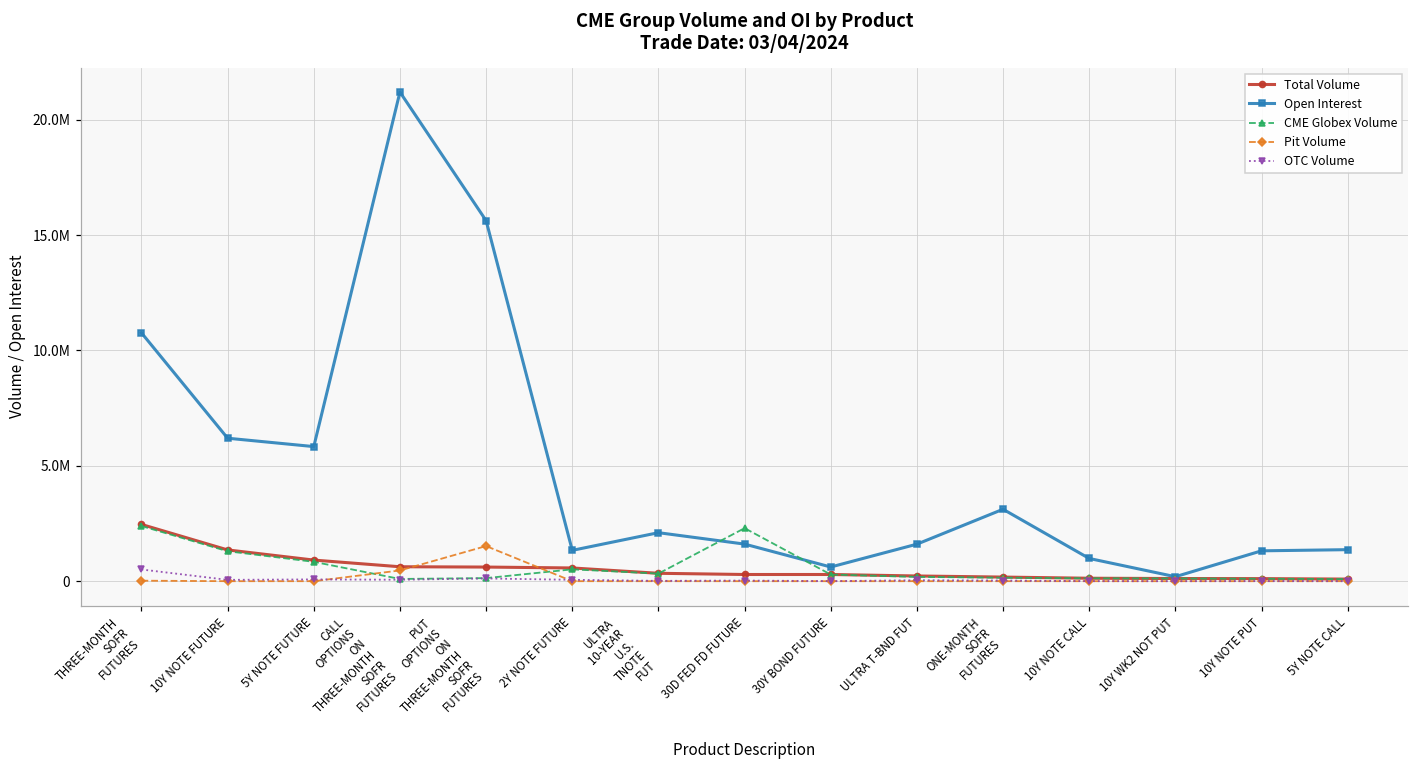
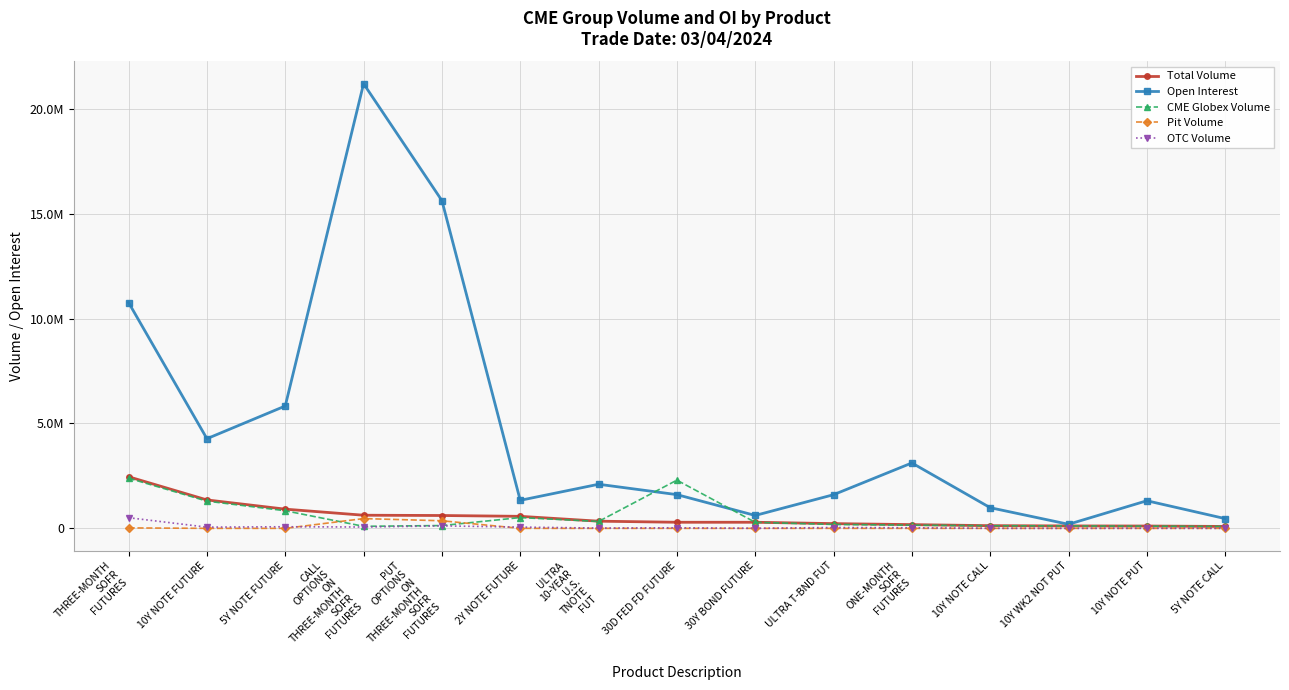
  {
    "Total Volume": {
      "CALL OPTIONS ON THREE-MONTH SOFR FUTURES": 600000,
      "PUT OPTIONS ON THREE-MONTH SOFR FUTURES": 600000,
      "30D FED FD FUTURE": 300000
    },
    "Open Interest": {
      "THREE-MONTH SOFR FUTURES": 10800000,
-     "10Y NOTE FUTURE": 6200000,
+     "10Y NOTE FUTURE": 4300000,
      "5Y NOTE FUTURE": 5800000,
      "CALL OPTIONS ON THREE-MONTH SOFR FUTURES": 21200000,
      "PUT OPTIONS ON THREE-MONTH SOFR FUTURES": 15600000,
      "2Y NOTE FUTURE": 1300000,
      "ULTRA 10-YEAR U.S. TNOTE FUT": 2100000,
      "30D FED FD FUTURE": 1600000,
      "30Y BOND FUTURE": 600000,
      "ULTRA T-BND FUT": 1600000,
      "ONE-MONTH SOFR FUTURES": 3100000,
      "10Y NOTE CALL": 1000000,
      "10Y NOTE PUT": 1300000,
-     "5Y NOTE CALL": 1400000
+     "5Y NOTE CALL": 500000
    },
    "CME Globex Volume": {
      "30D FED FD FUTURE": 2300000
    },
    "Pit Volume": {
      "THREE-MONTH SOFR FUTURES": 0,
      "CALL OPTIONS ON THREE-MONTH SOFR FUTURES": 500000,
-     "PUT OPTIONS ON THREE-MONTH SOFR FUTURES": 1500000
+     "PUT OPTIONS ON THREE-MONTH SOFR FUTURES": 400000
    },
    "OTC Volume": {
      "THREE-MONTH SOFR FUTURES": 500000
    }
  }
